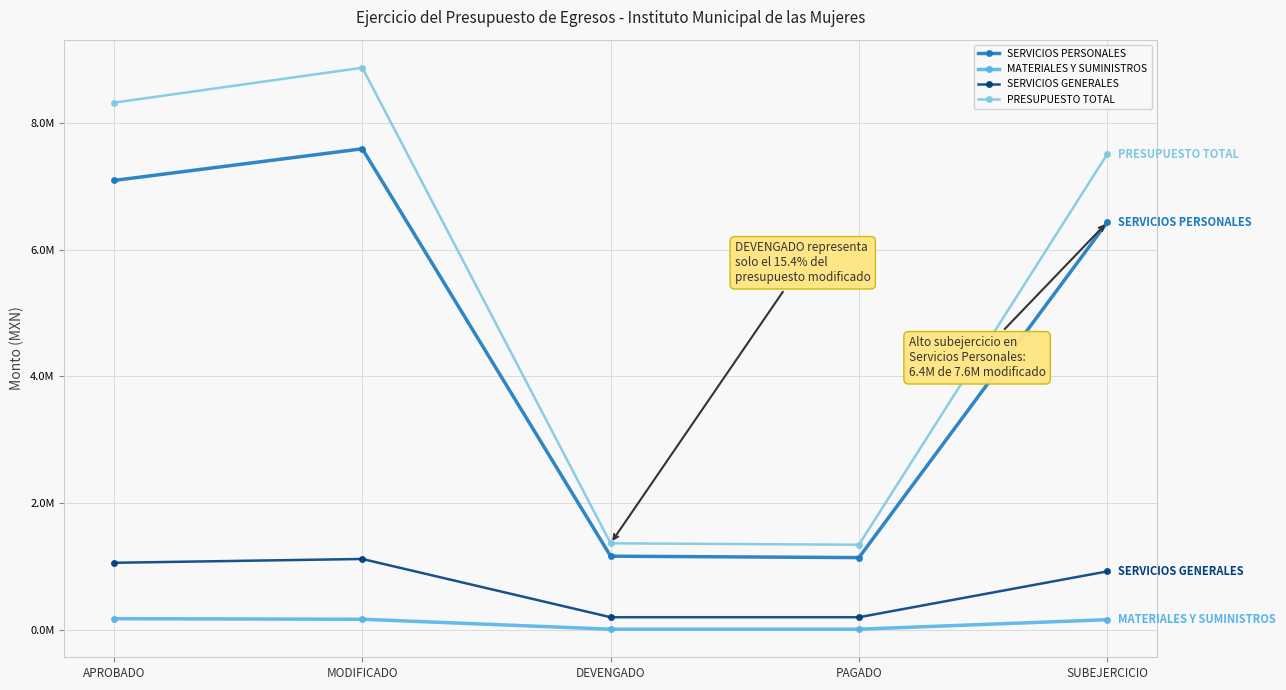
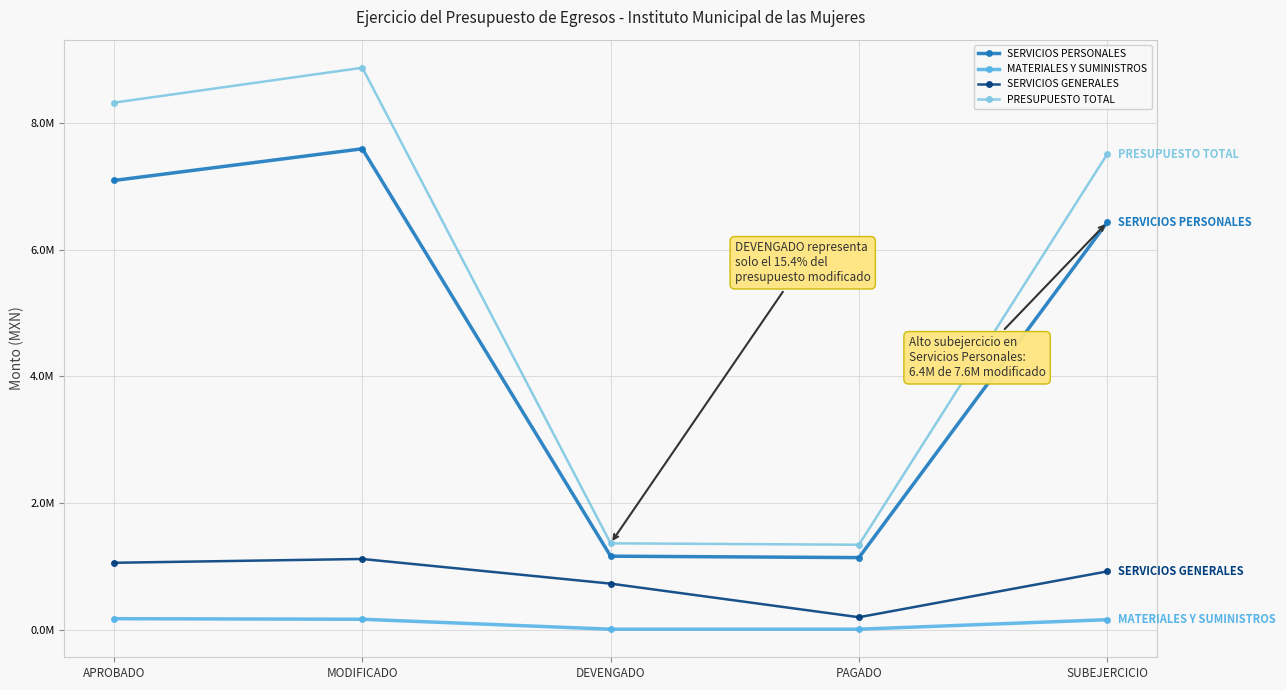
  {
    "SERVICIOS PERSONALES": {
      "APROBADO": 7100000,
      "MODIFICADO": 7600000,
      "DEVENGADO": 1200000,
      "PAGADO": 1100000
    },
    "SERVICIOS GENERALES": {
      "APROBADO": 1100000,
      "MODIFICADO": 1100000,
-     "DEVENGADO": 200000,
+     "DEVENGADO": 700000,
      "PAGADO": 200000,
      "SUBEJERCICIO": 900000
    }
  }
